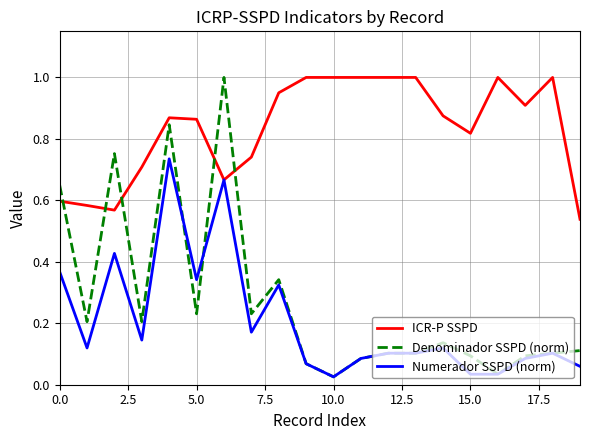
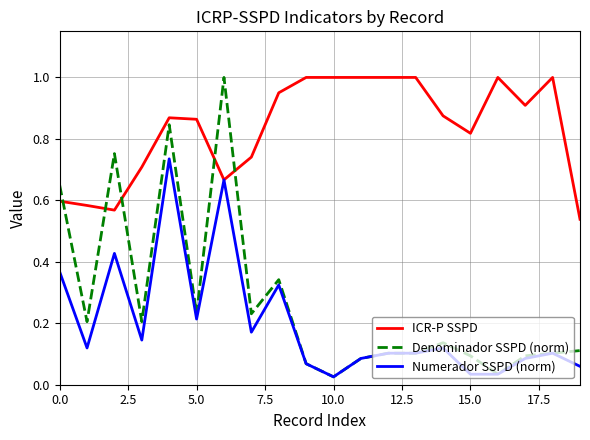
  {
    "ICR-P SSPD": {
      "0.0": 0.60,
      "5.0": 0.86,
      "10.0": 1.00,
      "15.0": 0.82
    },
    "Denominador SSPD (norm)": {
      "0.0": 0.65,
      "5.0": 0.23
    },
    "Numerador SSPD (norm)": {
      "0.0": 0.37,
-     "5.0": 0.34
+     "5.0": 0.21
    }
  }
